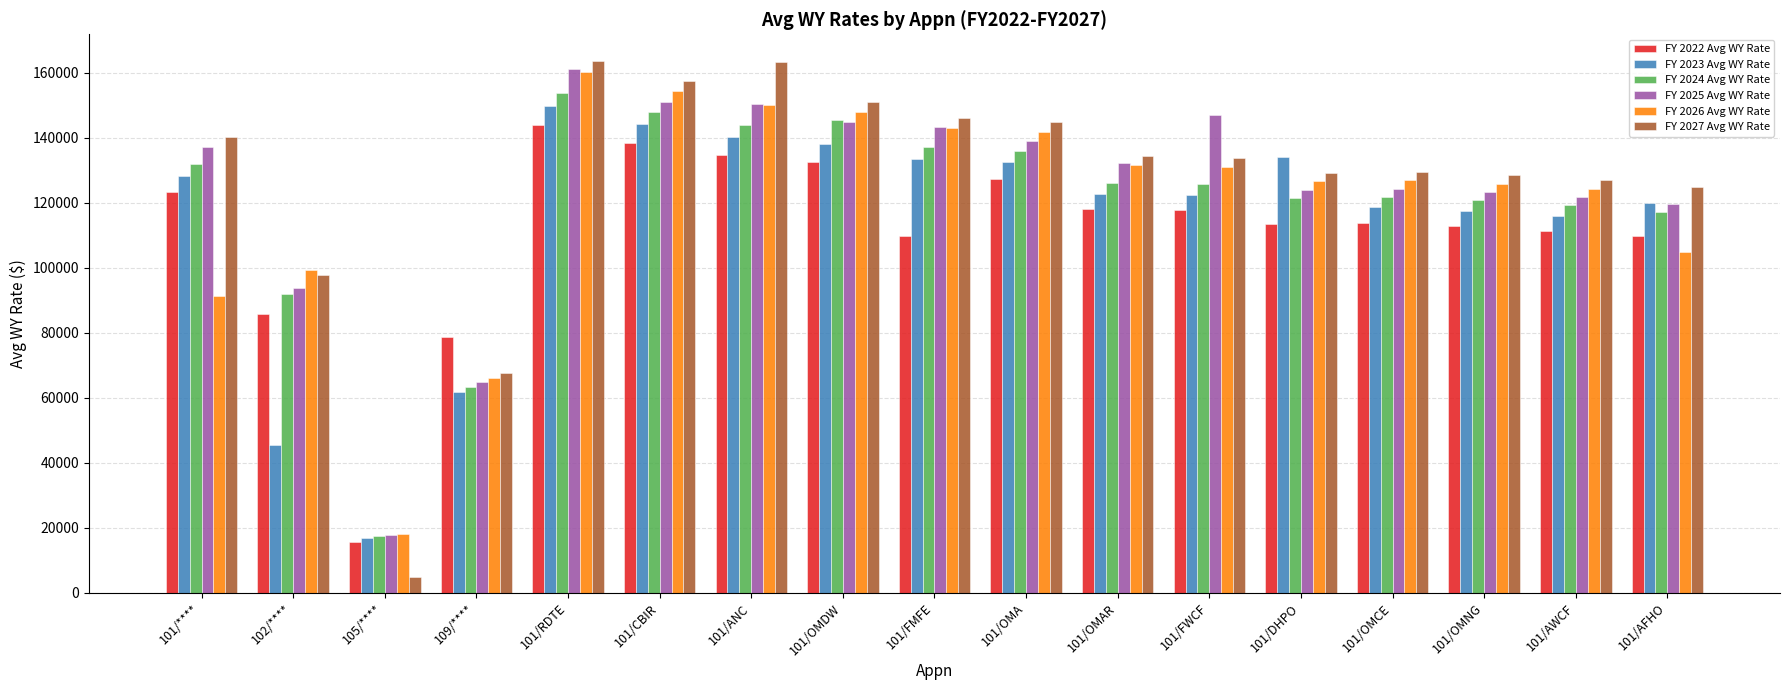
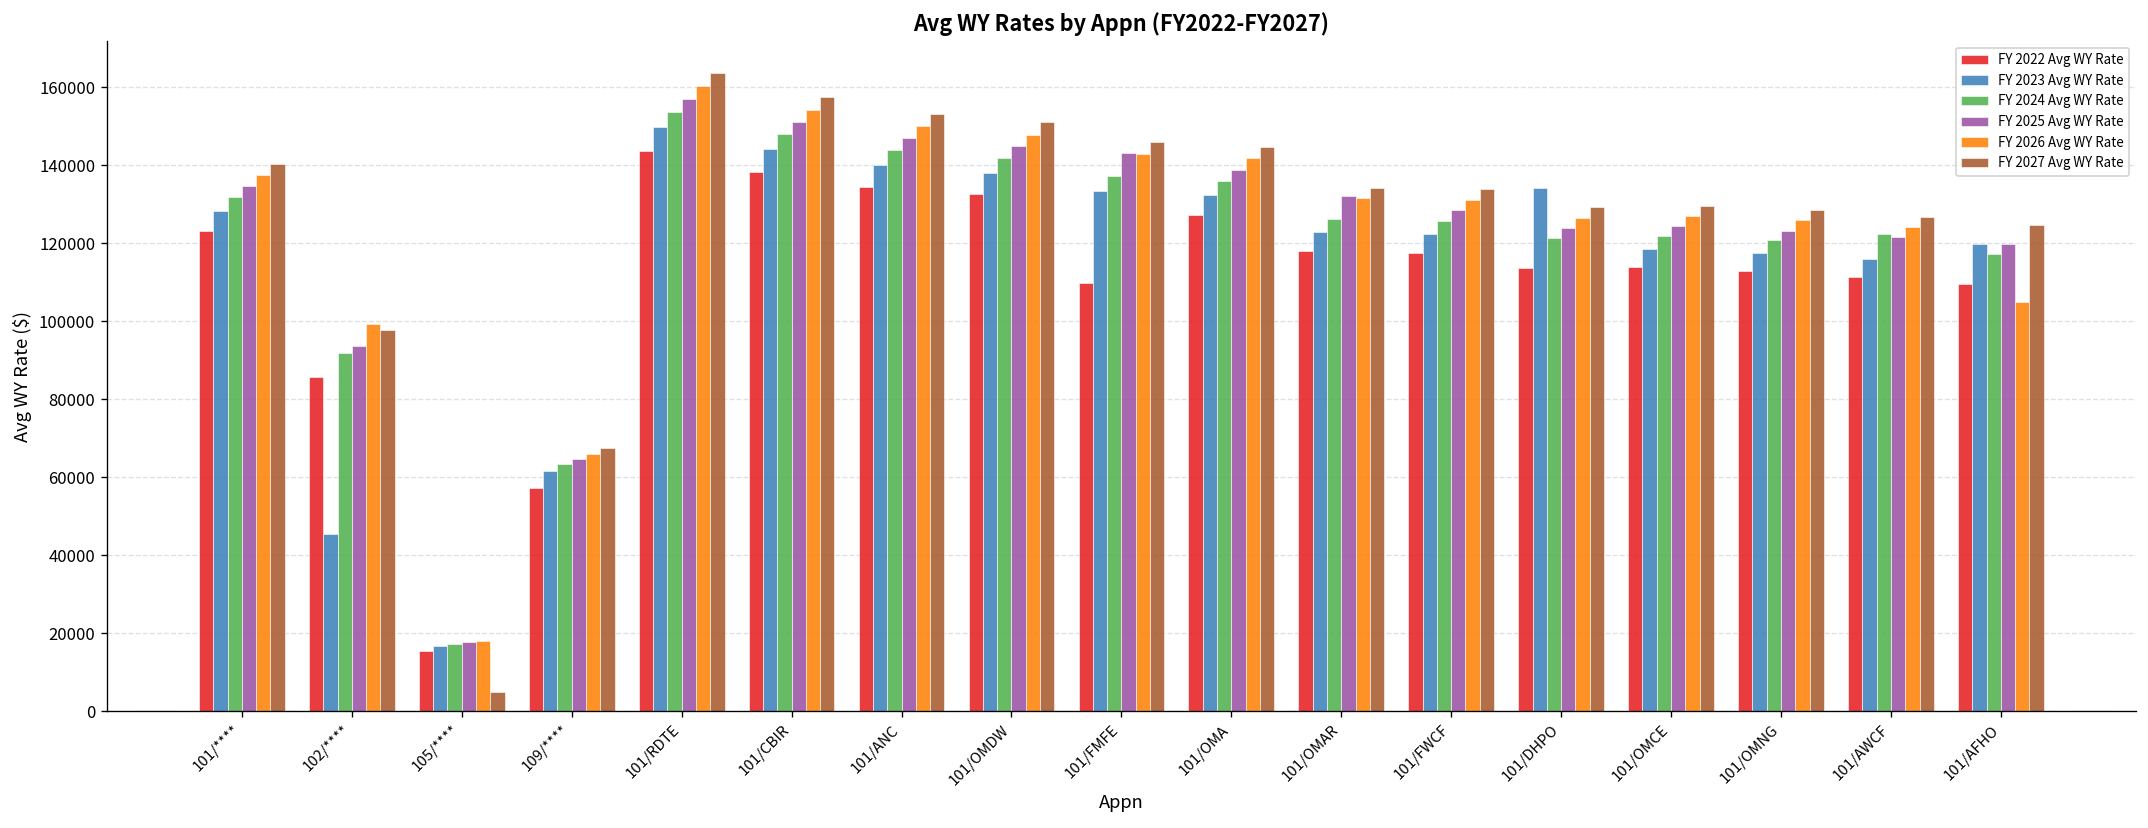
  {
    "FY 2022 Avg WY Rate": {
      "101/****": 123000,
      "102/****": 86000,
      "105/****": 16000,
-     "109/****": 79000,
+     "109/****": 57000,
      "101/RDTE": 144000,
      "101/CBIR": 138000,
      "101/ANC": 135000,
      "101/OMDW": 133000,
      "101/FMFE": 110000,
      "101/OMA": 127000,
      "101/OMAR": 118000,
      "101/FWCF": 118000,
      "101/DHPO": 114000,
      "101/OMCE": 114000,
      "101/OMNG": 113000,
      "101/AWCF": 111000,
      "101/AFHO": 110000
    },
    "FY 2023 Avg WY Rate": {
      "101/****": 128000,
      "102/****": 45000,
      "105/****": 17000,
      "109/****": 62000,
      "101/RDTE": 150000,
      "101/CBIR": 144000,
      "101/ANC": 140000,
      "101/OMDW": 138000,
      "101/FMFE": 134000,
      "101/OMA": 132000,
      "101/OMAR": 123000,
      "101/FWCF": 122000,
      "101/DHPO": 134000,
      "101/OMCE": 119000,
      "101/OMNG": 118000,
      "101/AWCF": 116000,
      "101/AFHO": 120000
    },
    "FY 2024 Avg WY Rate": {
      "101/****": 132000,
      "102/****": 92000,
      "105/****": 17000,
      "109/****": 63000,
      "101/RDTE": 154000,
      "101/CBIR": 148000,
      "101/ANC": 144000,
-     "101/OMDW": 145000,
+     "101/OMDW": 142000,
      "101/FMFE": 137000,
      "101/OMA": 136000,
      "101/OMAR": 126000,
      "101/FWCF": 126000,
      "101/DHPO": 121000,
      "101/OMCE": 122000,
      "101/OMNG": 121000,
-     "101/AWCF": 119000,
+     "101/AWCF": 122000,
      "101/AFHO": 117000
    },
    "FY 2025 Avg WY Rate": {
-     "101/****": 137000,
+     "101/****": 135000,
      "102/****": 94000,
      "105/****": 18000,
      "109/****": 65000,
-     "101/RDTE": 161000,
+     "101/RDTE": 157000,
      "101/CBIR": 151000,
-     "101/ANC": 150000,
+     "101/ANC": 147000,
      "101/OMDW": 145000,
      "101/FMFE": 143000,
      "101/OMA": 139000,
      "101/OMAR": 132000,
-     "101/FWCF": 147000,
+     "101/FWCF": 128000,
      "101/DHPO": 124000,
      "101/OMCE": 124000,
      "101/OMNG": 123000,
      "101/AWCF": 122000,
      "101/AFHO": 120000
    },
    "FY 2026 Avg WY Rate": {
-     "101/****": 91000,
+     "101/****": 137000,
      "102/****": 99000,
      "105/****": 18000,
      "109/****": 66000,
      "101/RDTE": 160000,
      "101/CBIR": 154000,
      "101/ANC": 150000,
      "101/OMDW": 148000,
      "101/FMFE": 143000,
      "101/OMA": 142000,
      "101/OMAR": 131000,
      "101/FWCF": 131000,
      "101/DHPO": 127000,
      "101/OMCE": 127000,
      "101/OMNG": 126000,
      "101/AWCF": 124000,
      "101/AFHO": 105000
    },
    "FY 2027 Avg WY Rate": {
      "101/****": 140000,
      "102/****": 98000,
      "105/****": 5000,
      "109/****": 67000,
      "101/RDTE": 164000,
      "101/CBIR": 157000,
-     "101/ANC": 163000,
+     "101/ANC": 153000,
      "101/OMDW": 151000,
      "101/FMFE": 146000,
      "101/OMA": 145000,
      "101/OMAR": 134000,
      "101/FWCF": 134000,
      "101/DHPO": 129000,
      "101/OMCE": 130000,
      "101/OMNG": 128000,
      "101/AWCF": 127000,
      "101/AFHO": 125000
    }
  }
